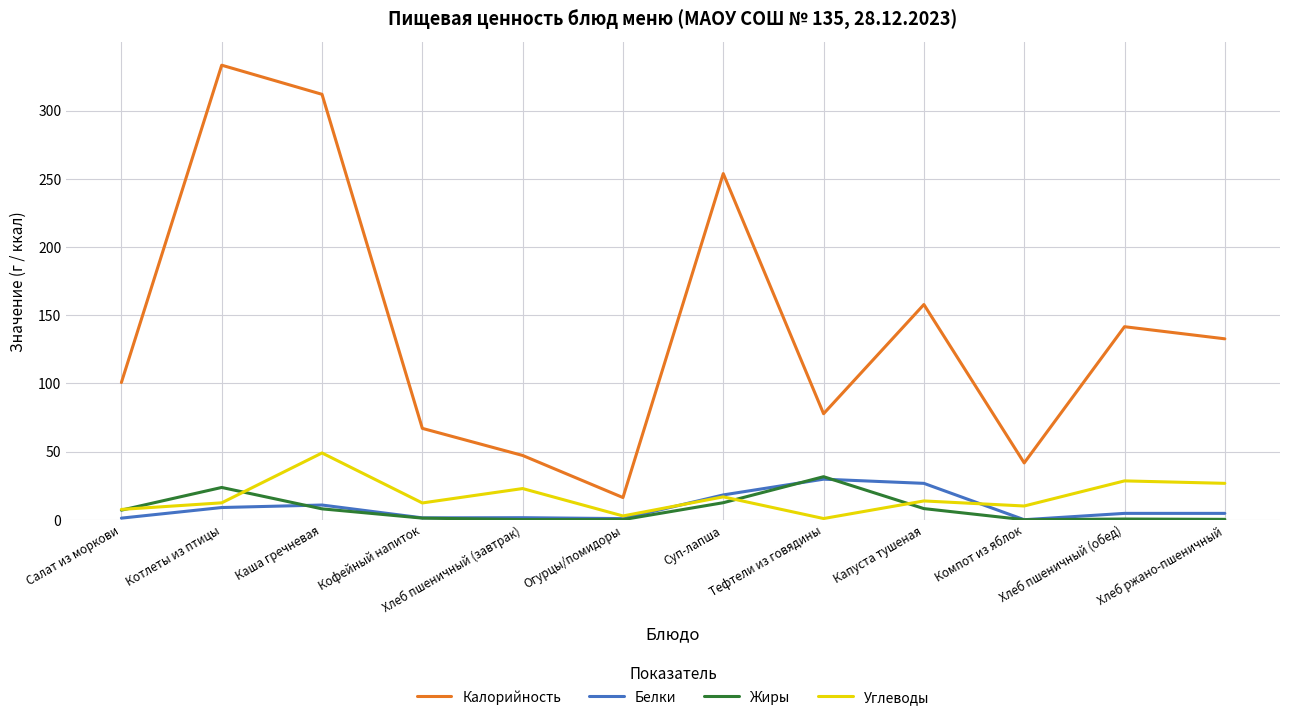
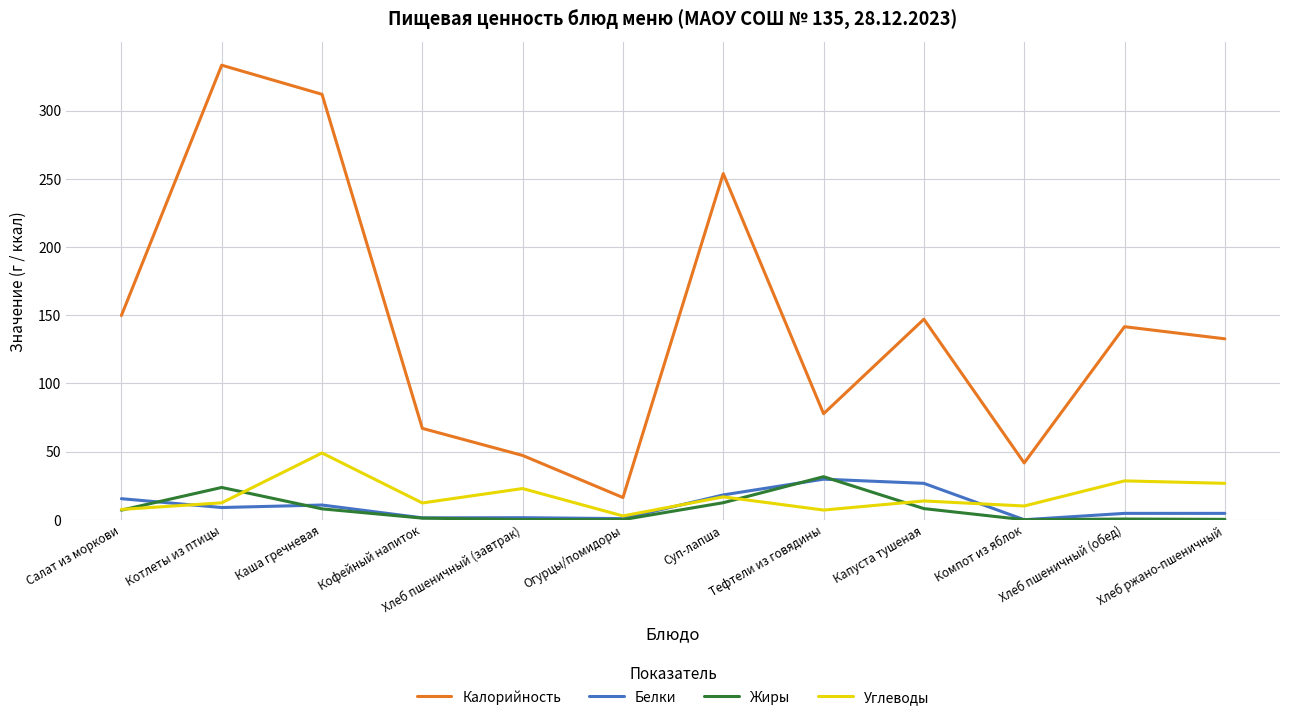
  {
    "Калорийность": {
-     "Салат из моркови": 101,
+     "Салат из моркови": 150,
      "Котлеты из птицы": 333,
      "Каша гречневая": 312,
      "Кофейный напиток": 67,
      "Хлеб пшеничный (завтрак)": 47,
      "Огурцы/помидоры": 16,
      "Суп-лапша": 254,
      "Тефтели из говядины": 78,
-     "Капуста тушеная": 158,
+     "Капуста тушеная": 147,
      "Компот из яблок": 42,
      "Хлеб пшеничный (обед)": 142,
      "Хлеб ржано-пшеничный": 133
    },
    "Белки": {
-     "Салат из моркови": 1,
+     "Салат из моркови": 16,
      "Котлеты из птицы": 9,
      "Каша гречневая": 11,
      "Капуста тушеная": 27,
      "Хлеб пшеничный (обед)": 5,
      "Хлеб ржано-пшеничный": 5
    },
    "Жиры": {
      "Котлеты из птицы": 24,
      "Каша гречневая": 8,
      "Суп-лапша": 13,
      "Капуста тушеная": 8,
      "Хлеб пшеничный (обед)": 1,
      "Хлеб ржано-пшеничный": 0
    },
    "Углеводы": {
      "Котлеты из птицы": 12,
      "Каша гречневая": 49,
      "Кофейный напиток": 12,
      "Хлеб пшеничный (завтрак)": 23,
      "Огурцы/помидоры": 3,
-     "Тефтели из говядины": 1,
+     "Тефтели из говядины": 7,
      "Капуста тушеная": 14,
      "Компот из яблок": 10,
      "Хлеб пшеничный (обед)": 29,
      "Хлеб ржано-пшеничный": 27
    }
  }
